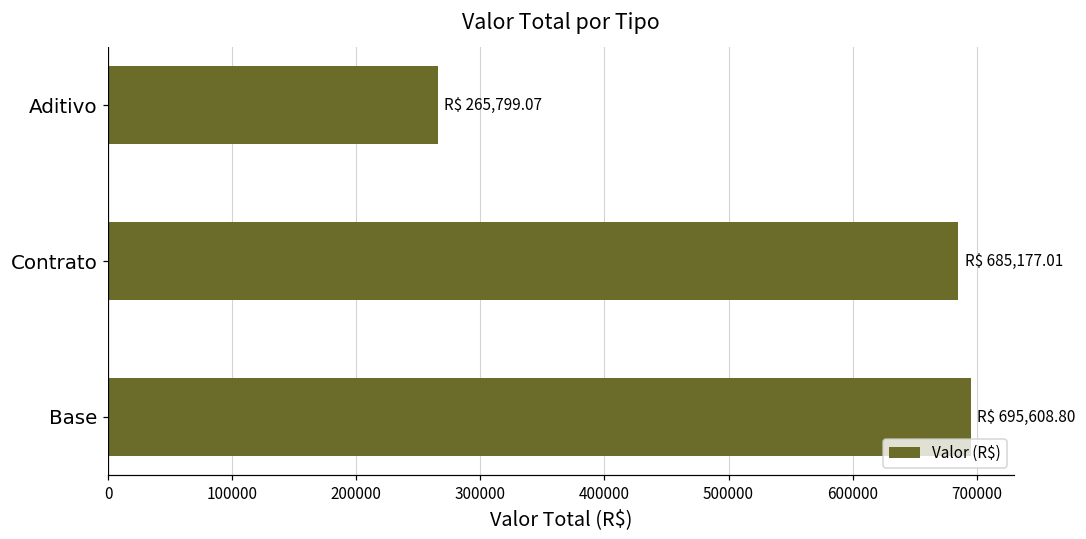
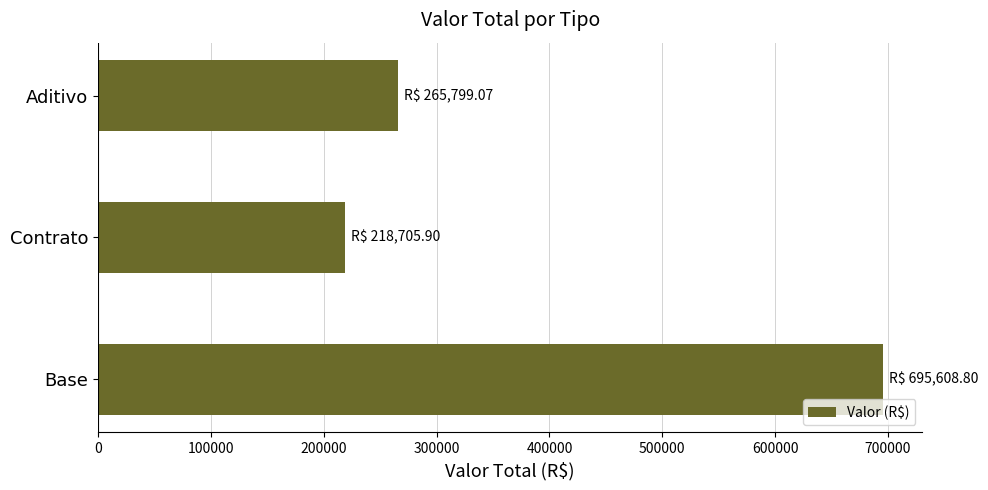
  {
    "Aditivo": "265,799.07",
-   "Contrato": "685,177.01",
+   "Contrato": "218,705.90",
    "Base": "695,608.80"
  }
